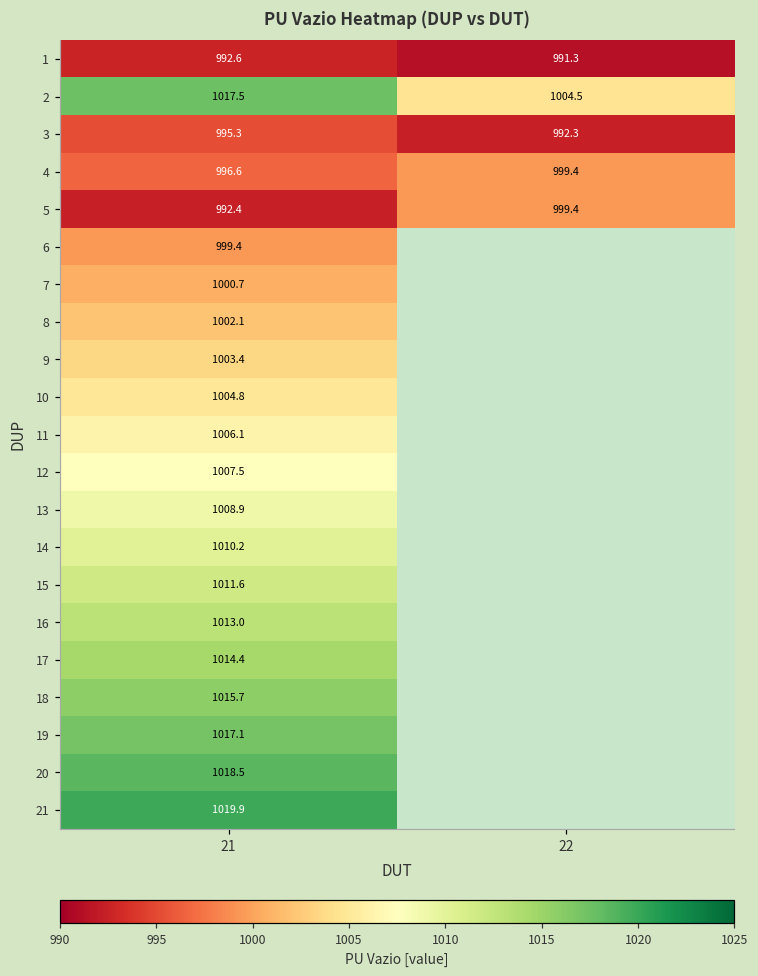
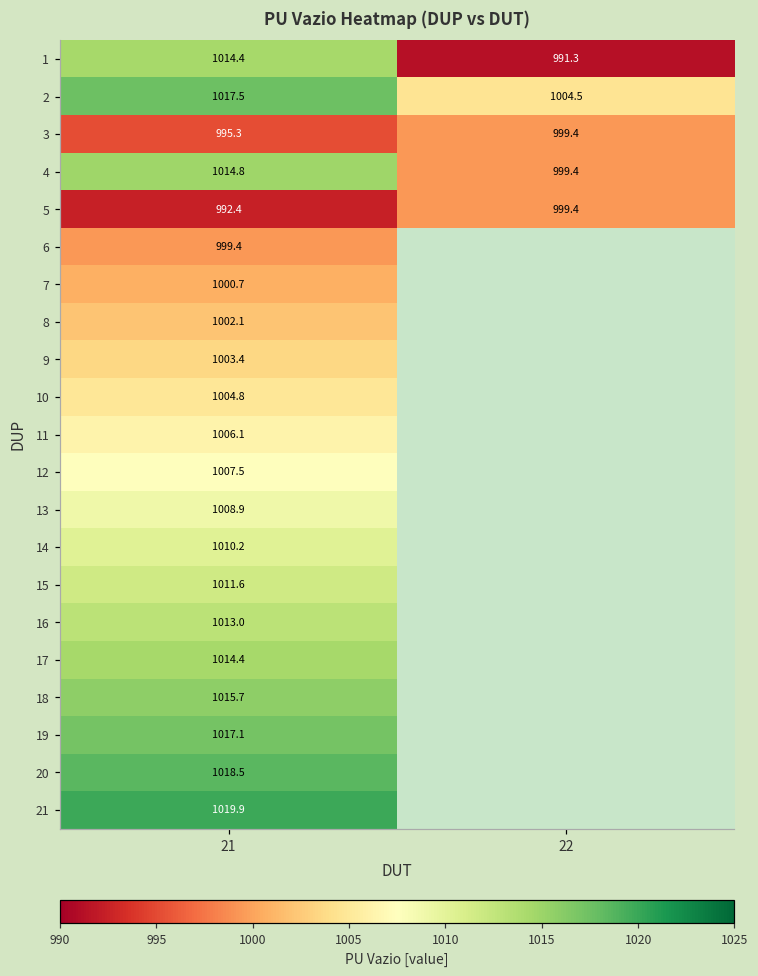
  {
    "1": {
-     "21": 992.6,
+     "21": 1014.4,
      "22": 991.3
    },
    "2": {
      "21": 1017.5,
      "22": 1004.5
    },
    "3": {
      "21": 995.3,
-     "22": 992.3
+     "22": 999.4
    },
    "4": {
-     "21": 996.6,
+     "21": 1014.8,
      "22": 999.4
    },
    "5": {
      "21": 992.4,
      "22": 999.4
    },
    "6": {
      "21": 999.4
    },
    "7": {
      "21": 1000.7
    },
    "8": {
      "21": 1002.1
    },
    "9": {
      "21": 1003.4
    },
    "10": {
      "21": 1004.8
    },
    "11": {
      "21": 1006.1
    },
    "12": {
      "21": 1007.5
    },
    "13": {
      "21": 1008.9
    },
    "14": {
      "21": 1010.2
    },
    "15": {
      "21": 1011.6
    },
    "16": {
      "21": 1013.0
    },
    "17": {
      "21": 1014.4
    },
    "18": {
      "21": 1015.7
    },
    "19": {
      "21": 1017.1
    },
    "20": {
      "21": 1018.5
    },
    "21": {
      "21": 1019.9
    }
  }
